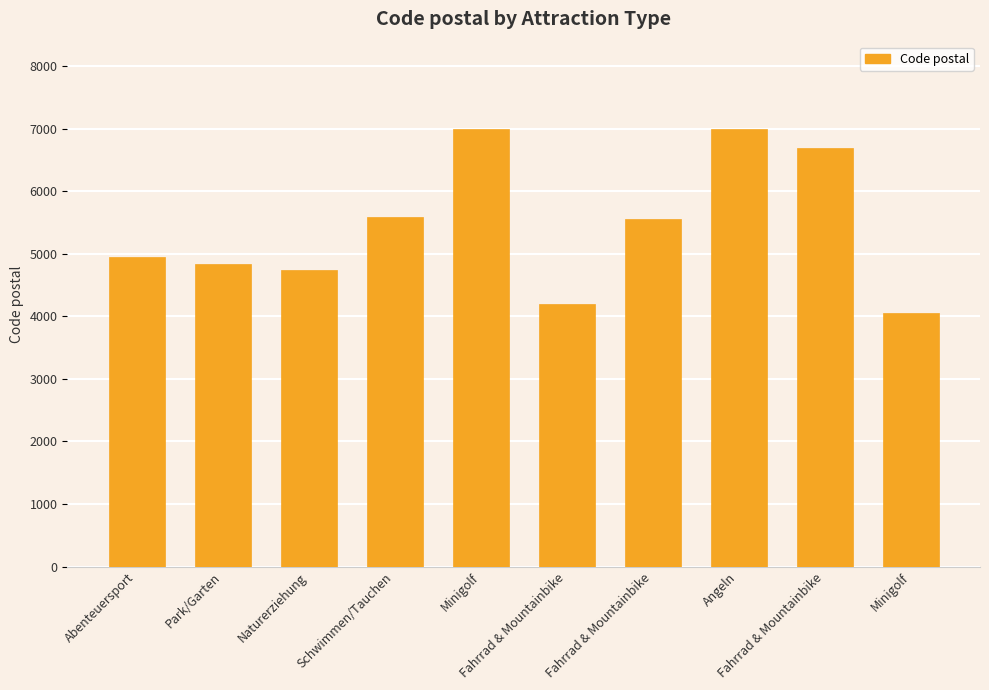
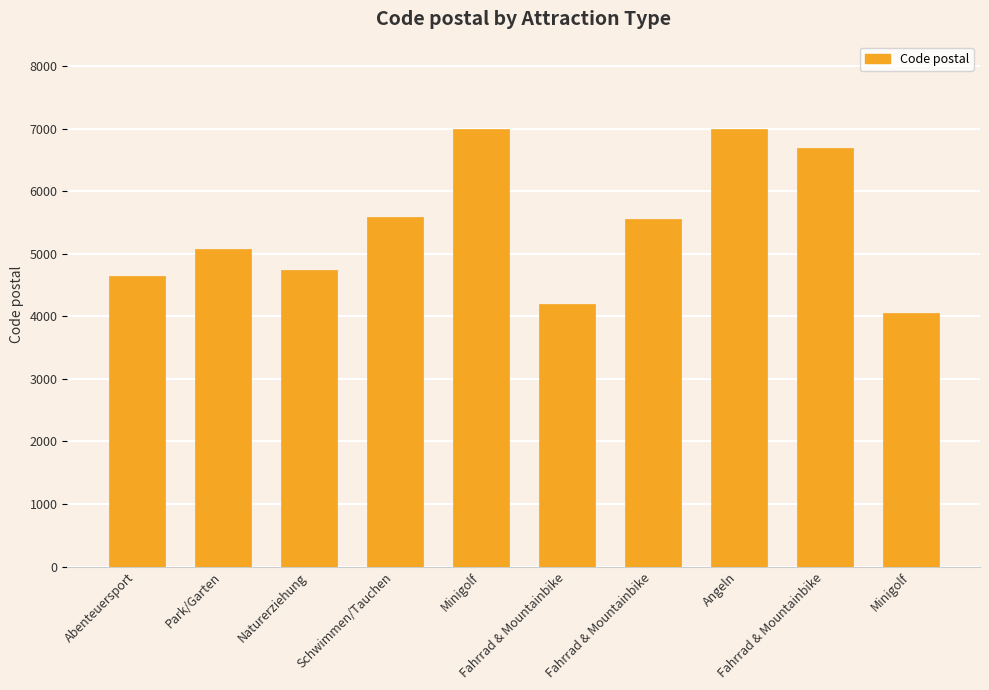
  {
-   "Abenteuersport": 5000,
-   "Park/Garten": 4800,
+   "Abenteuersport": 4600,
+   "Park/Garten": 5100,
    "Naturerziehung": 4700,
    "Schwimmen/Tauchen": 5600,
    "Angeln": 7000
  }
